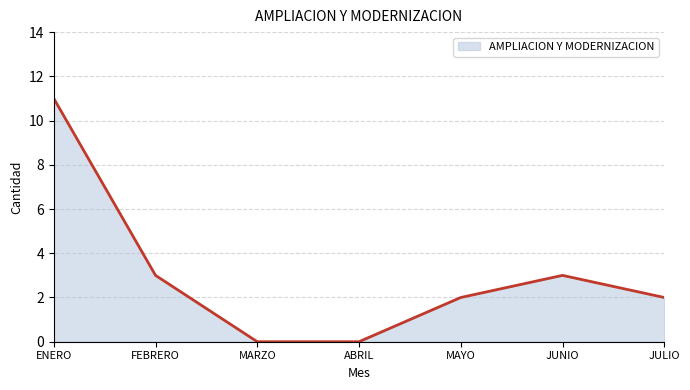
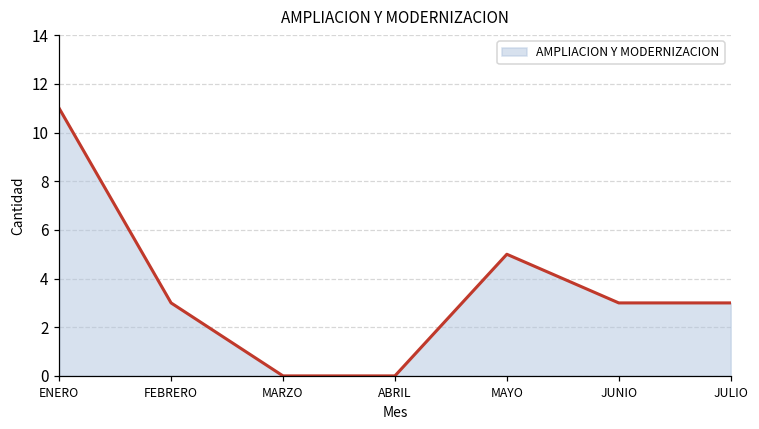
  {
    "ENERO": 11,
    "FEBRERO": 3,
    "MARZO": 0,
    "ABRIL": 0,
-   "MAYO": 2,
+   "MAYO": 5,
    "JUNIO": 3,
-   "JULIO": 2
+   "JULIO": 3
  }
